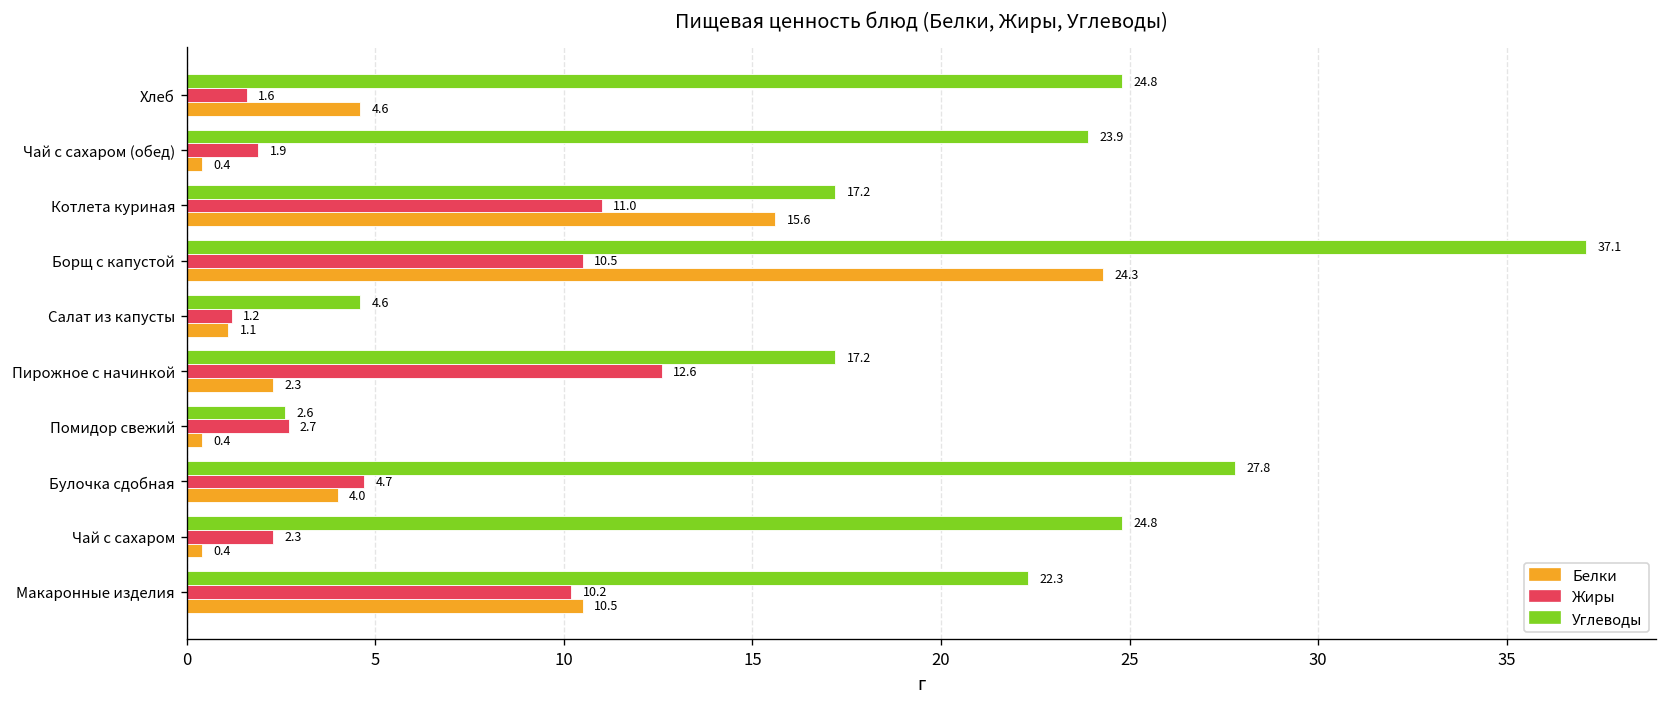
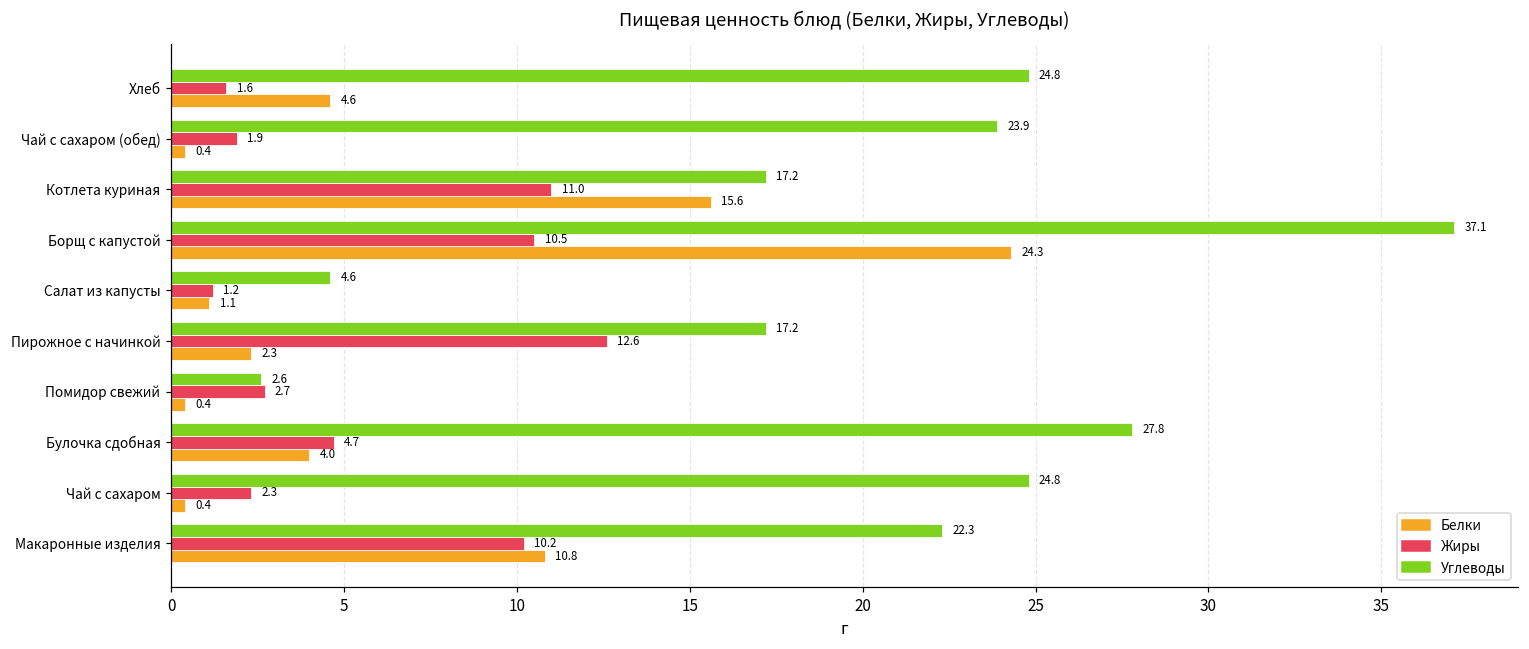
  {
    "Белки": {
      "Хлеб": 4.6,
      "Чай с сахаром (обед)": 0.4,
      "Котлета куриная": 15.6,
      "Борщ с капустой": 24.3,
      "Салат из капусты": 1.1,
      "Пирожное с начинкой": 2.3,
      "Помидор свежий": 0.4,
      "Булочка сдобная": 4.0,
      "Чай с сахаром": 0.4,
-     "Макаронные изделия": 10.5
+     "Макаронные изделия": 10.8
    },
    "Жиры": {
      "Хлеб": 1.6,
      "Чай с сахаром (обед)": 1.9,
      "Котлета куриная": 11.0,
      "Борщ с капустой": 10.5,
      "Салат из капусты": 1.2,
      "Пирожное с начинкой": 12.6,
      "Помидор свежий": 2.7,
      "Булочка сдобная": 4.7,
      "Чай с сахаром": 2.3,
      "Макаронные изделия": 10.2
    },
    "Углеводы": {
      "Хлеб": 24.8,
      "Чай с сахаром (обед)": 23.9,
      "Котлета куриная": 17.2,
      "Борщ с капустой": 37.1,
      "Салат из капусты": 4.6,
      "Пирожное с начинкой": 17.2,
      "Помидор свежий": 2.6,
      "Булочка сдобная": 27.8,
      "Чай с сахаром": 24.8,
      "Макаронные изделия": 22.3
    }
  }
